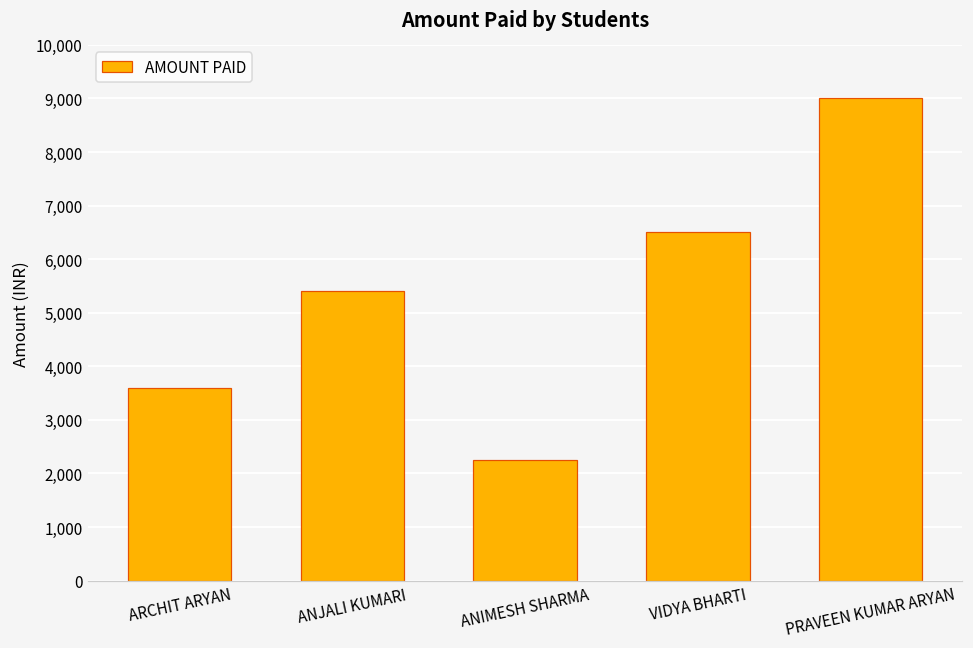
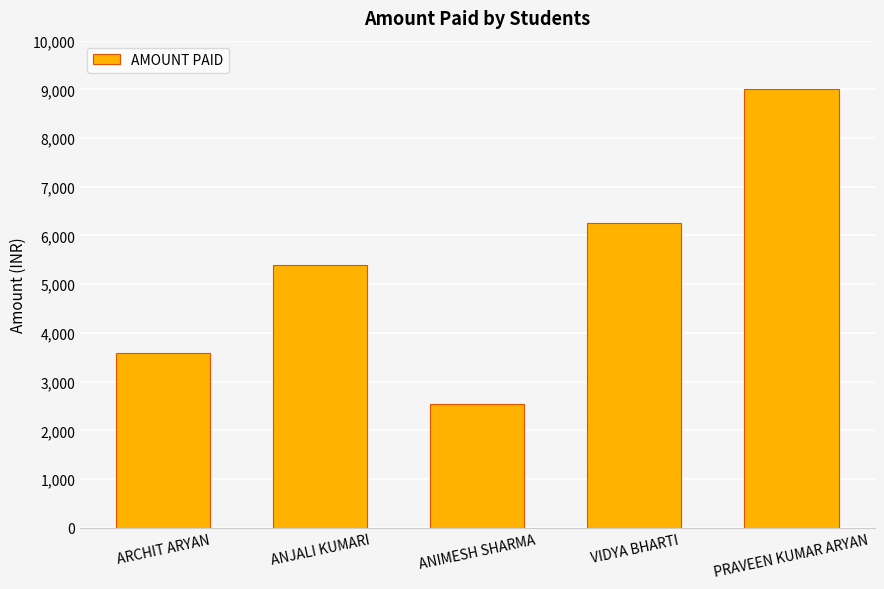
  {
    "ARCHIT ARYAN": "3,600",
    "ANJALI KUMARI": "5,400",
-   "ANIMESH SHARMA": "2,300",
-   "VIDYA BHARTI": "6,500",
+   "ANIMESH SHARMA": "2,500",
+   "VIDYA BHARTI": "6,200",
    "PRAVEEN KUMAR ARYAN": "9,000"
  }
